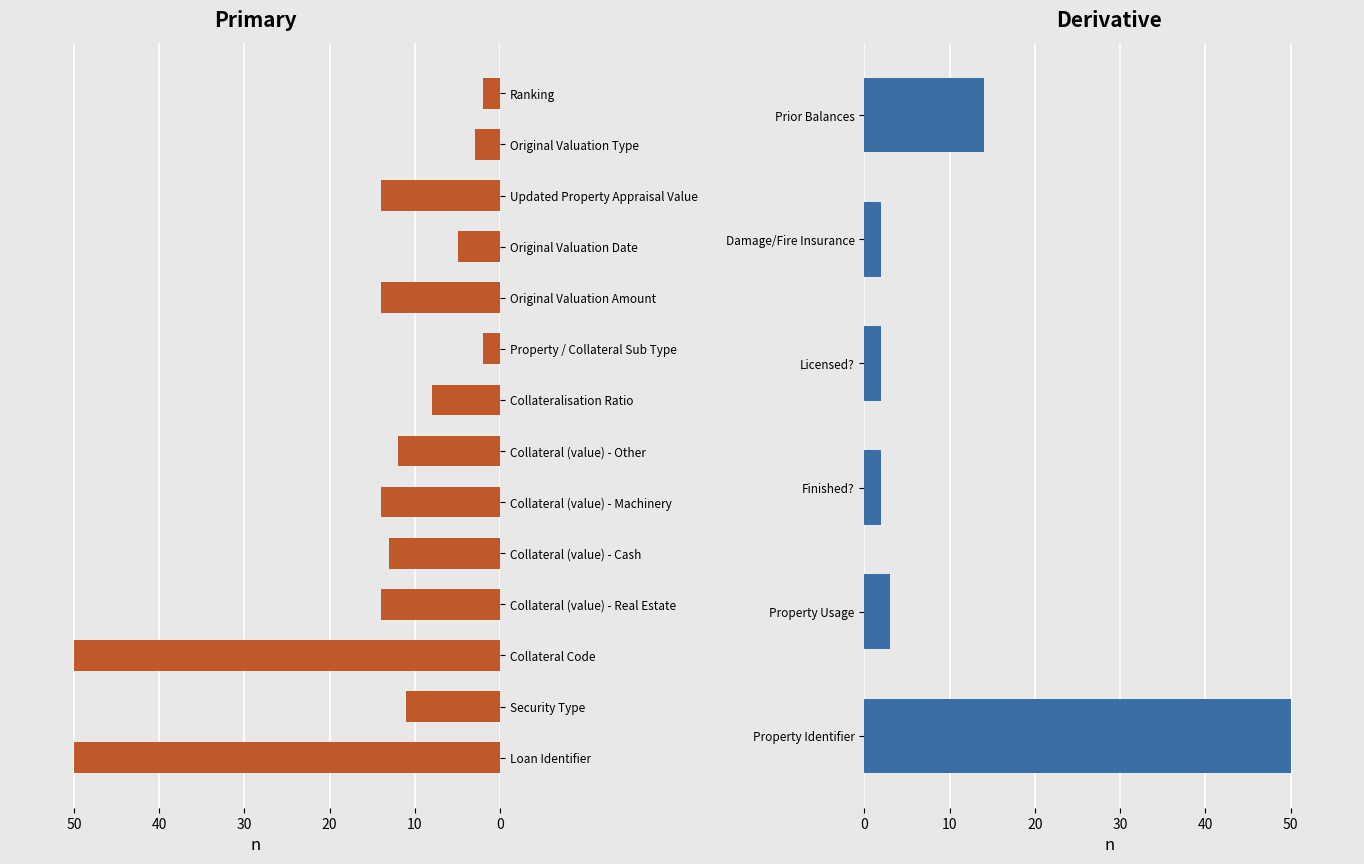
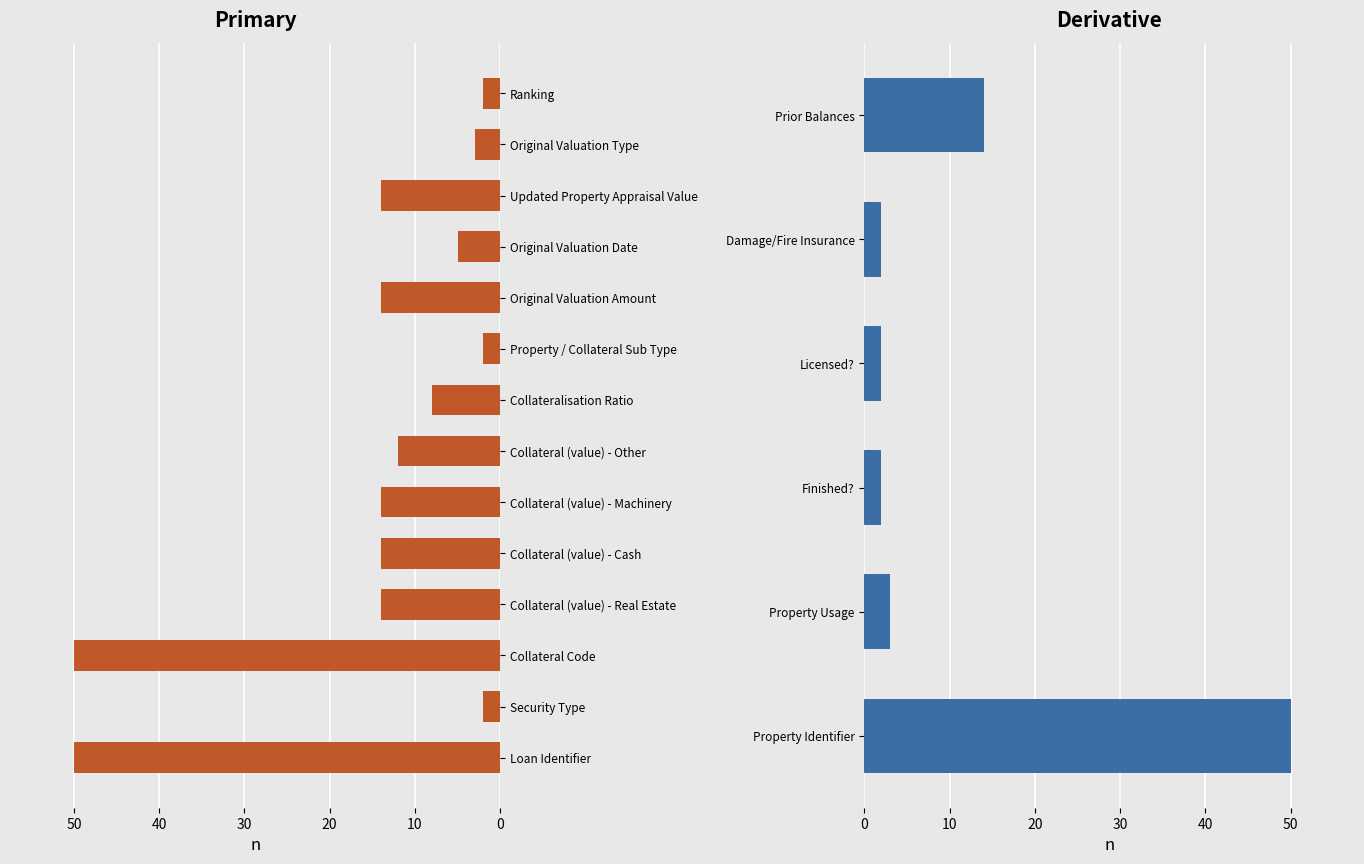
  {
    "Primary": {
      "Ranking": 2,
      "Original Valuation Type": 3,
      "Updated Property Appraisal Value": 14,
      "Original Valuation Date": 5,
      "Original Valuation Amount": 14,
      "Property / Collateral Sub Type": 2,
      "Collateralisation Ratio": 8,
      "Collateral (value) - Other": 12,
      "Collateral (value) - Machinery": 14,
-     "Collateral (value) - Cash": 13,
+     "Collateral (value) - Cash": 14,
      "Collateral (value) - Real Estate": 14,
      "Collateral Code": 50,
-     "Security Type": 11,
+     "Security Type": 2,
      "Loan Identifier": 50
    },
    "Derivative": {
      "Prior Balances": 14,
      "Damage/Fire Insurance": 2,
      "Licensed?": 2,
      "Finished?": 2,
      "Property Usage": 3,
      "Property Identifier": 50
    }
  }
